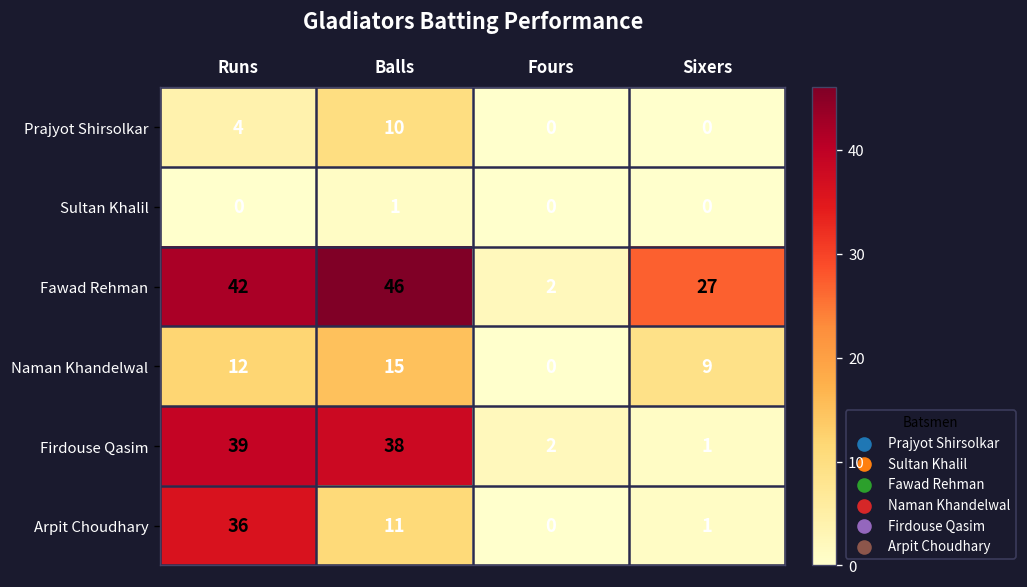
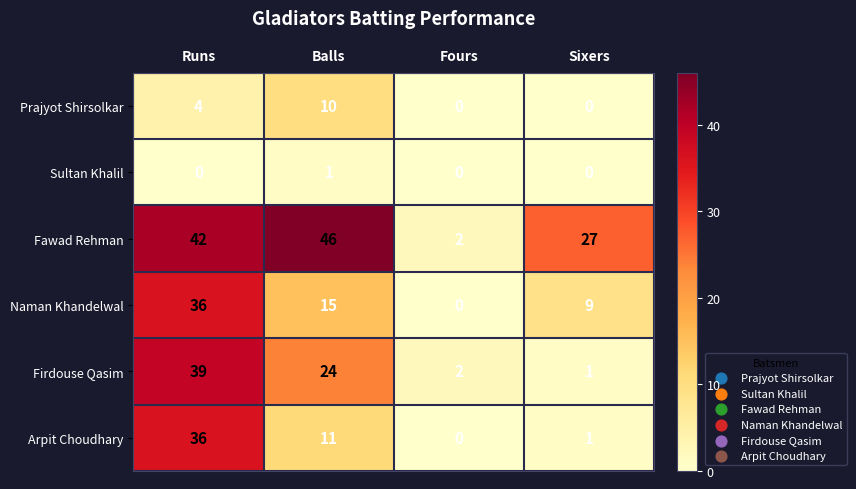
  {
    "Prajyot Shirsolkar": {
      "Runs": 4,
      "Balls": 10,
      "Fours": 0,
      "Sixers": 0
    },
    "Sultan Khalil": {
      "Runs": 0,
      "Balls": 1,
      "Fours": 0,
      "Sixers": 0
    },
    "Fawad Rehman": {
      "Runs": 42,
      "Balls": 46,
      "Fours": 2,
      "Sixers": 27
    },
    "Naman Khandelwal": {
-     "Runs": 12,
+     "Runs": 36,
      "Balls": 15,
      "Fours": 0,
      "Sixers": 9
    },
    "Firdouse Qasim": {
      "Runs": 39,
-     "Balls": 38,
+     "Balls": 24,
      "Fours": 2,
      "Sixers": 1
    },
    "Arpit Choudhary": {
      "Runs": 36,
      "Balls": 11,
      "Fours": 0,
      "Sixers": 1
    }
  }
